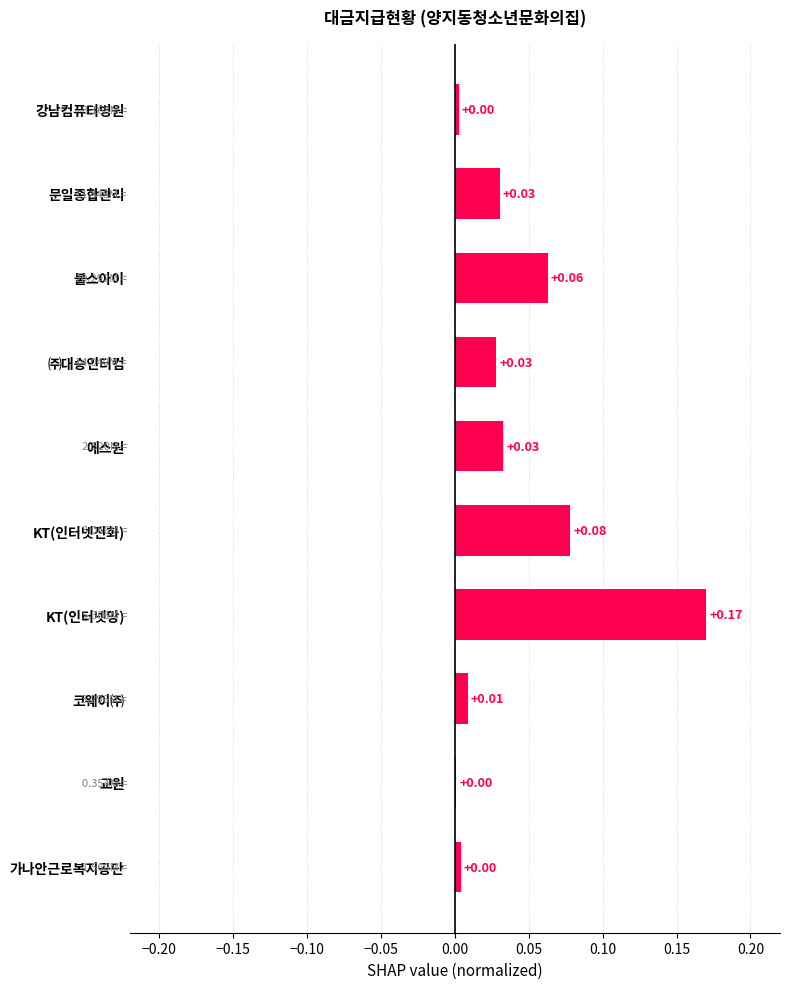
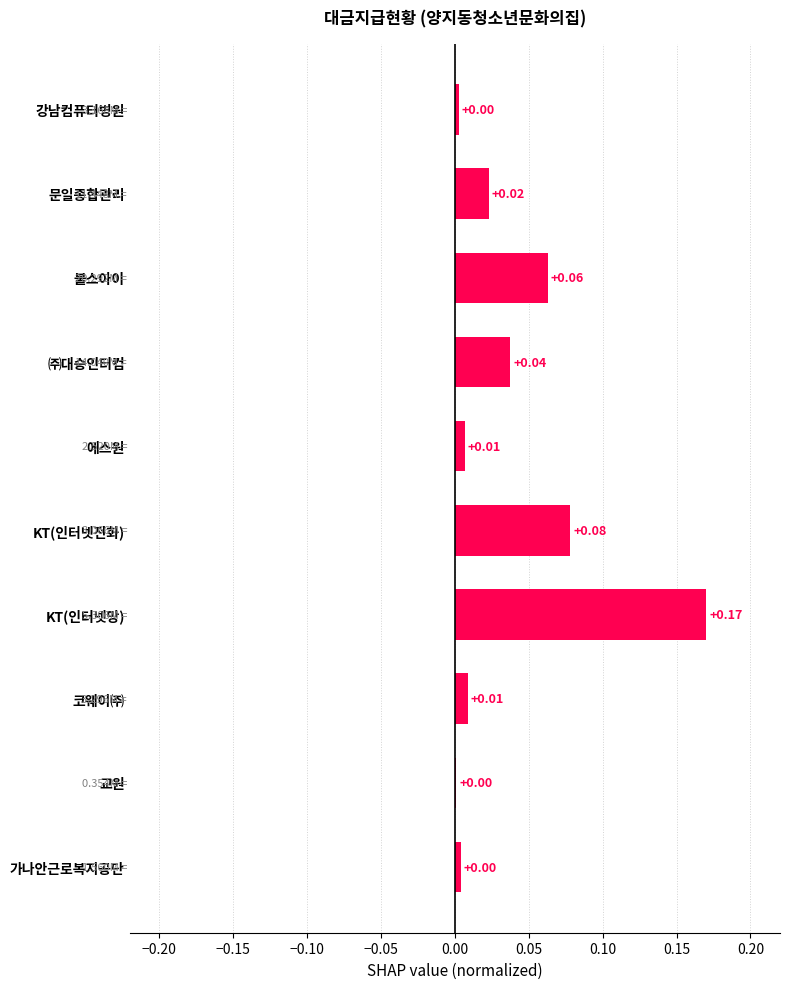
  {
    "강남컴퓨터병원": "+0.00",
-   "문일종합관리": "+0.03",
+   "문일종합관리": "+0.02",
    "불스아이": "+0.06",
-   "㈜대승인터컴": "+0.03",
-   "에스원": "+0.03",
+   "㈜대승인터컴": "+0.04",
+   "에스원": "+0.01",
    "KT(인터넷전화)": "+0.08",
    "KT(인터넷망)": "+0.17",
    "코웨이㈜": "+0.01",
    "교원": "+0.00",
    "가나안근로복지공단": "+0.00"
  }
